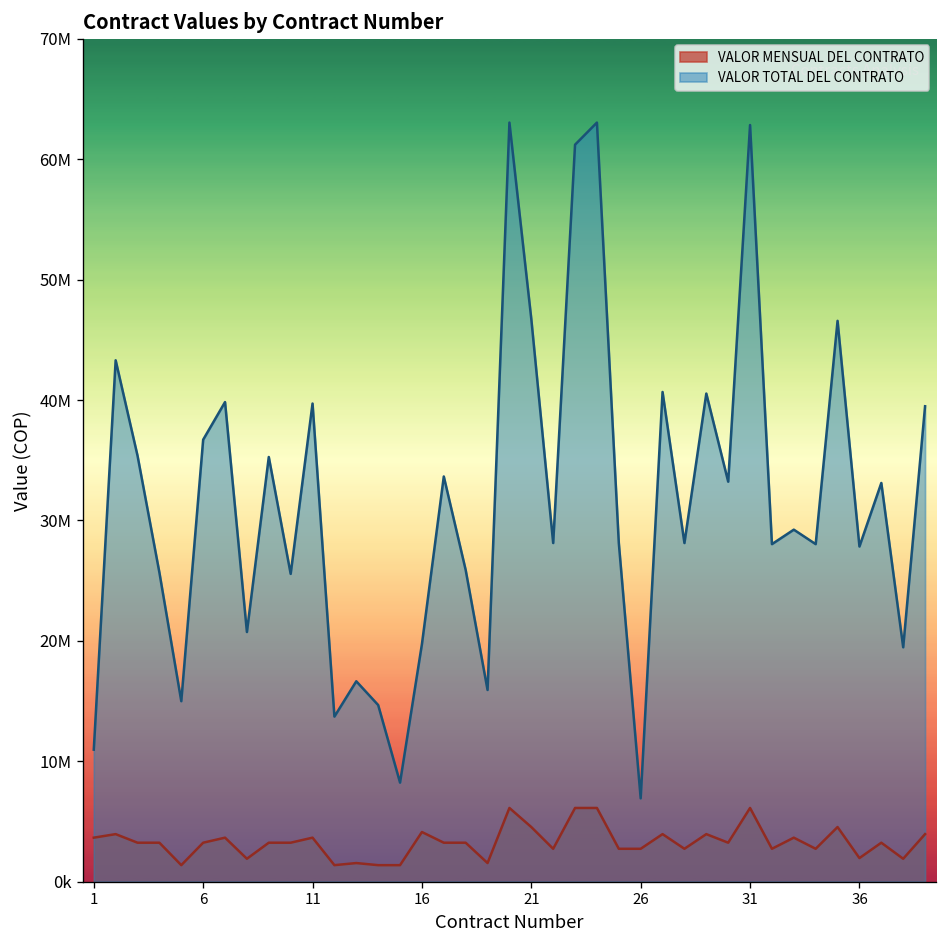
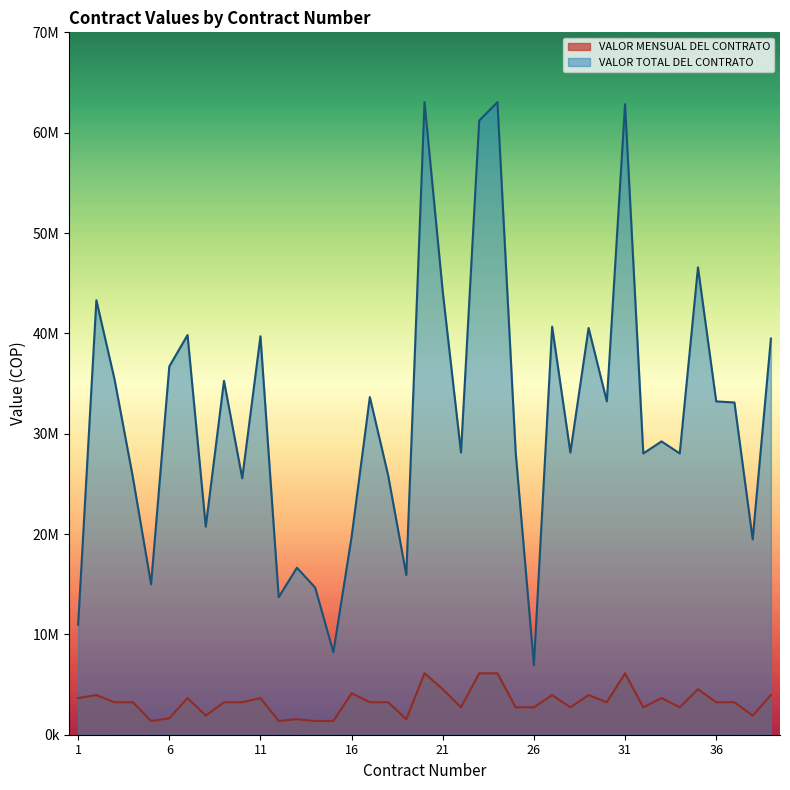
  {
    "VALOR MENSUAL DEL CONTRATO": {
      "1": 3700000,
-     "6": 3200000,
+     "6": 1600000,
      "11": 3700000,
      "16": 4100000,
      "21": 4500000,
      "26": 2700000,
      "31": 6100000,
-     "36": 2000000
+     "36": 3200000
    },
    "VALOR TOTAL DEL CONTRATO": {
      "1": 11000000,
      "6": 36700000,
      "11": 39700000,
      "16": 19700000,
-     "21": 46700000,
+     "21": 44100000,
      "26": 6900000,
      "31": 62800000,
-     "36": 27800000
+     "36": 33200000
    }
  }
